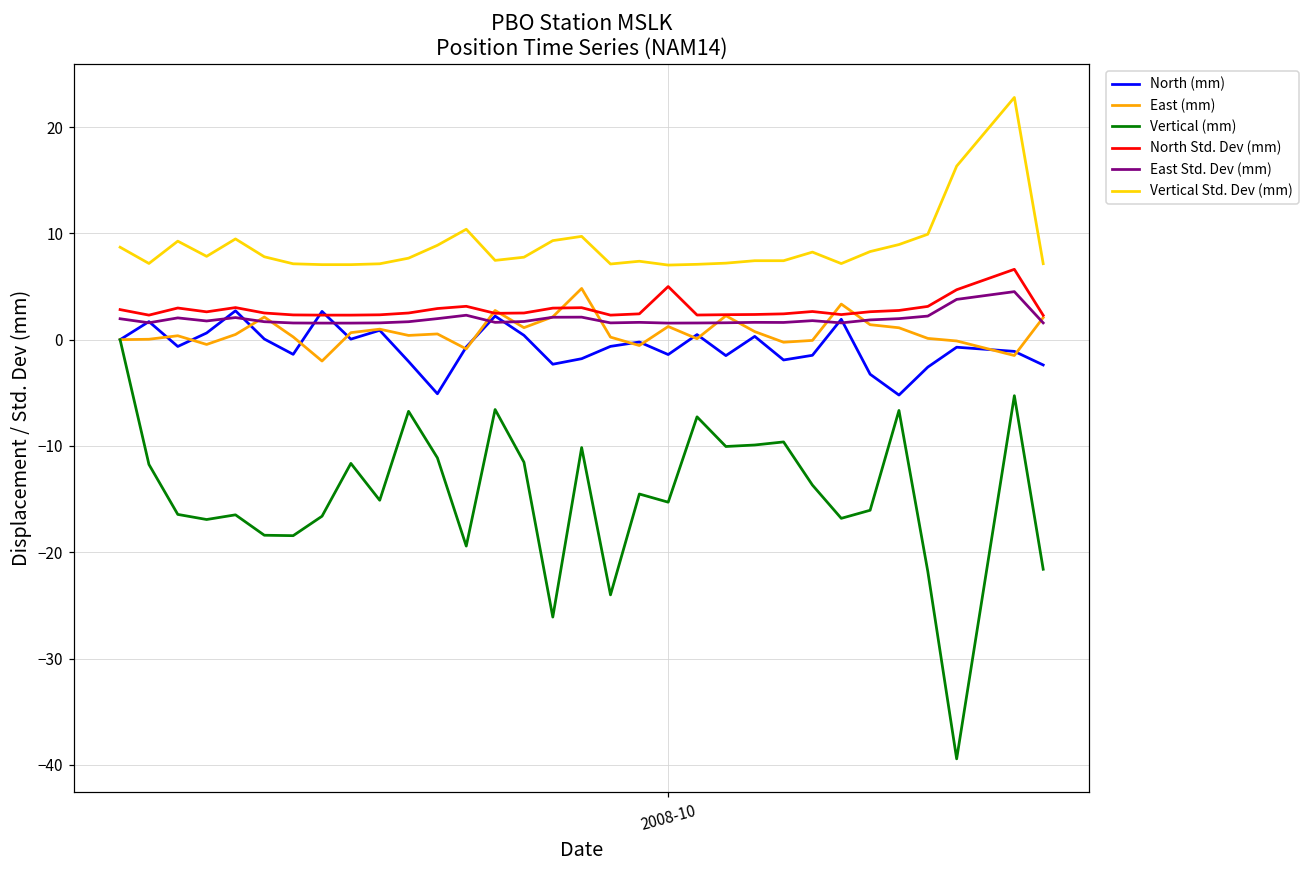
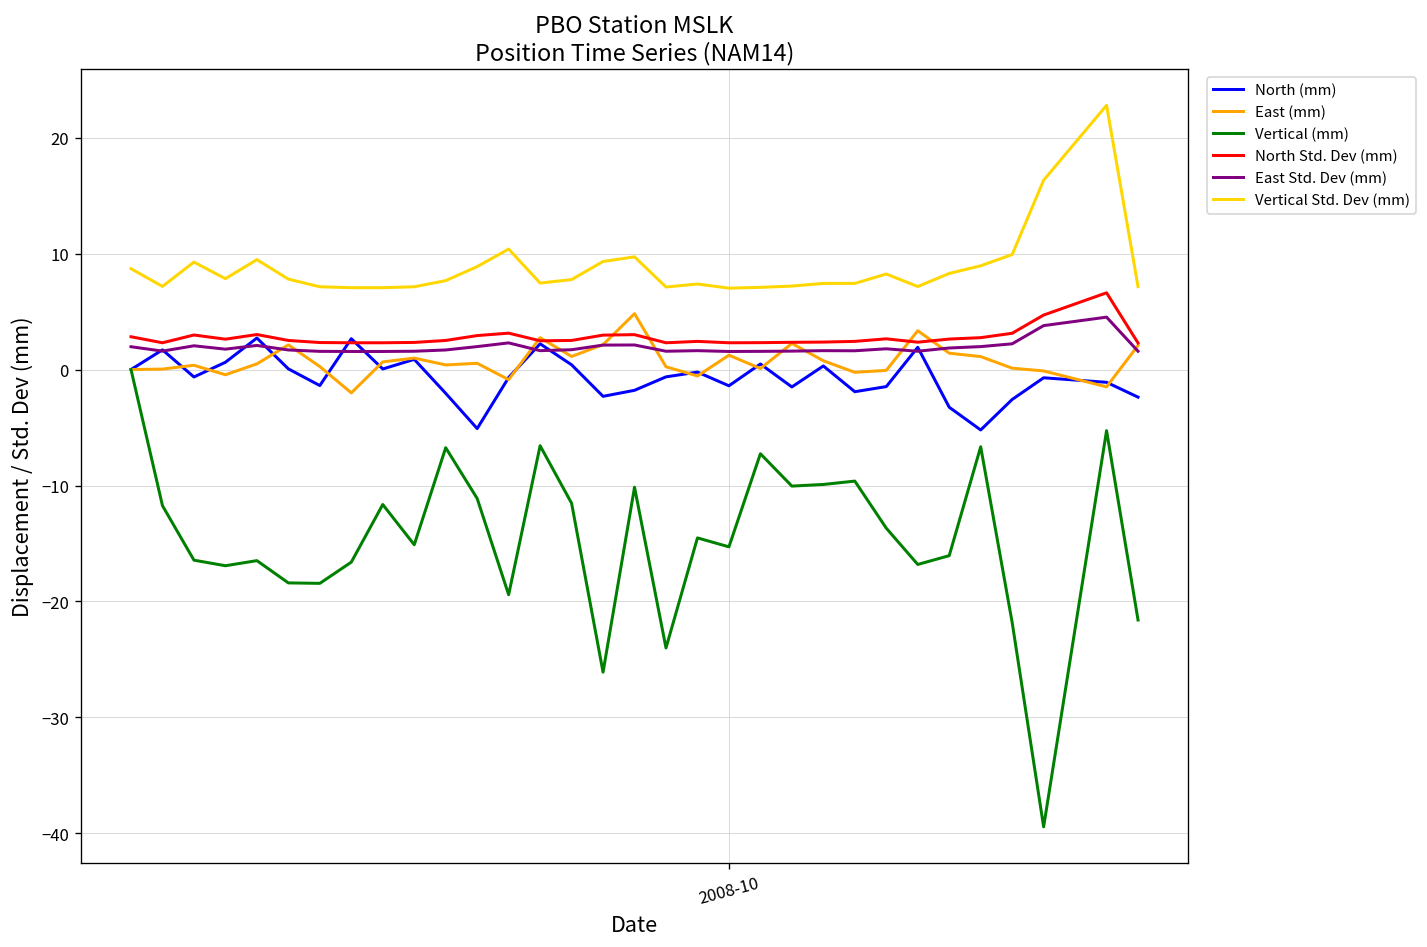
  {
    "North (mm)": {
      "2008-10": -1
    },
    "Vertical (mm)": {
      "2008-10": -15
    },
    "North Std. Dev (mm)": {
-     "2008-10": 5
+     "2008-10": 2
    },
    "East Std. Dev (mm)": {
      "2008-10": 2
    }
  }
